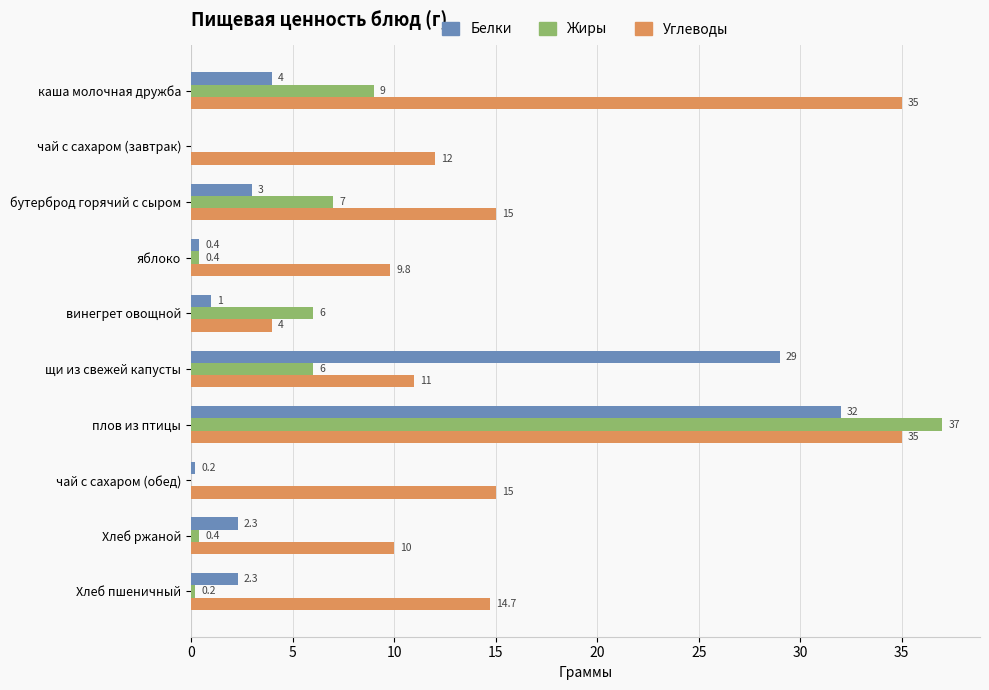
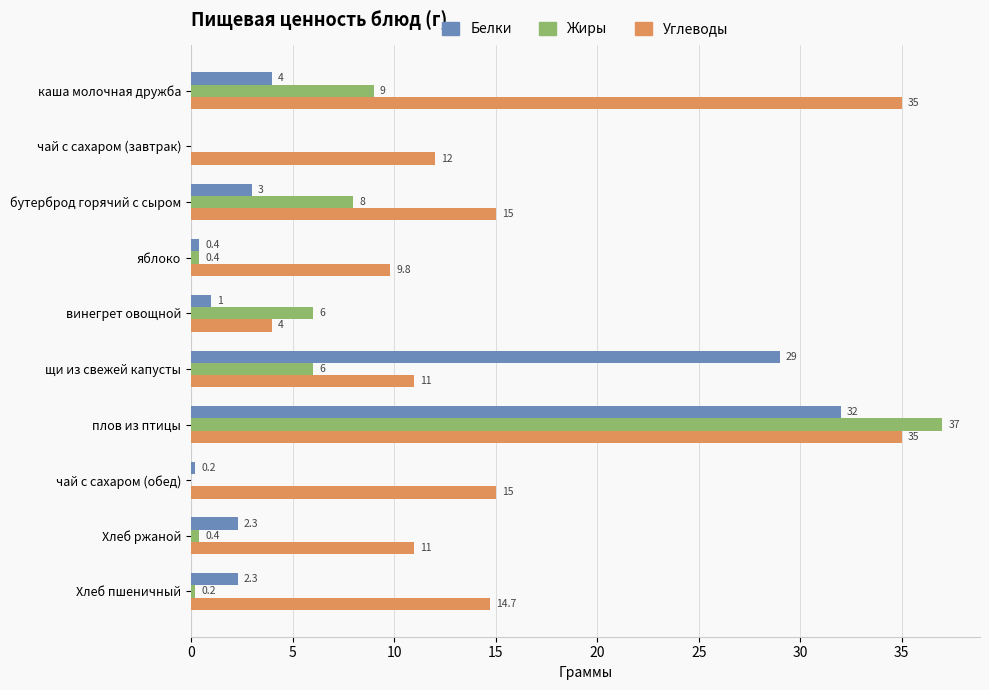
  {
    "Белки": {
      "каша молочная дружба": 4,
      "бутерброд горячий с сыром": 3,
      "яблоко": 0.4,
      "винегрет овощной": 1,
      "щи из свежей капусты": 29,
      "плов из птицы": 32,
      "чай с сахаром (обед)": 0.2,
      "Хлеб ржаной": 2.3,
      "Хлеб пшеничный": 2.3
    },
    "Жиры": {
      "каша молочная дружба": 9,
-     "бутерброд горячий с сыром": 7,
+     "бутерброд горячий с сыром": 8,
      "яблоко": 0.4,
      "винегрет овощной": 6,
      "щи из свежей капусты": 6,
      "плов из птицы": 37,
      "Хлеб ржаной": 0.4,
      "Хлеб пшеничный": 0.2
    },
    "Углеводы": {
      "каша молочная дружба": 35,
      "чай с сахаром (завтрак)": 12,
      "бутерброд горячий с сыром": 15,
      "яблоко": 9.8,
      "винегрет овощной": 4,
      "щи из свежей капусты": 11,
      "плов из птицы": 35,
      "чай с сахаром (обед)": 15,
-     "Хлеб ржаной": 10,
+     "Хлеб ржаной": 11,
      "Хлеб пшеничный": 14.7
    }
  }
